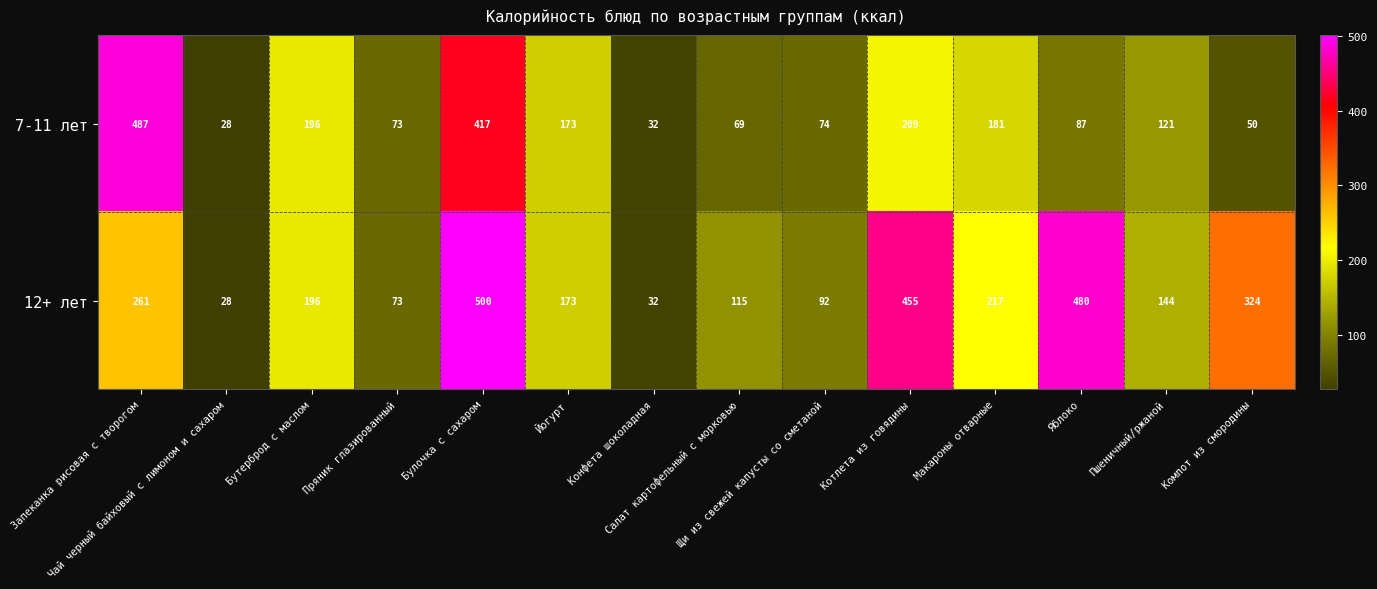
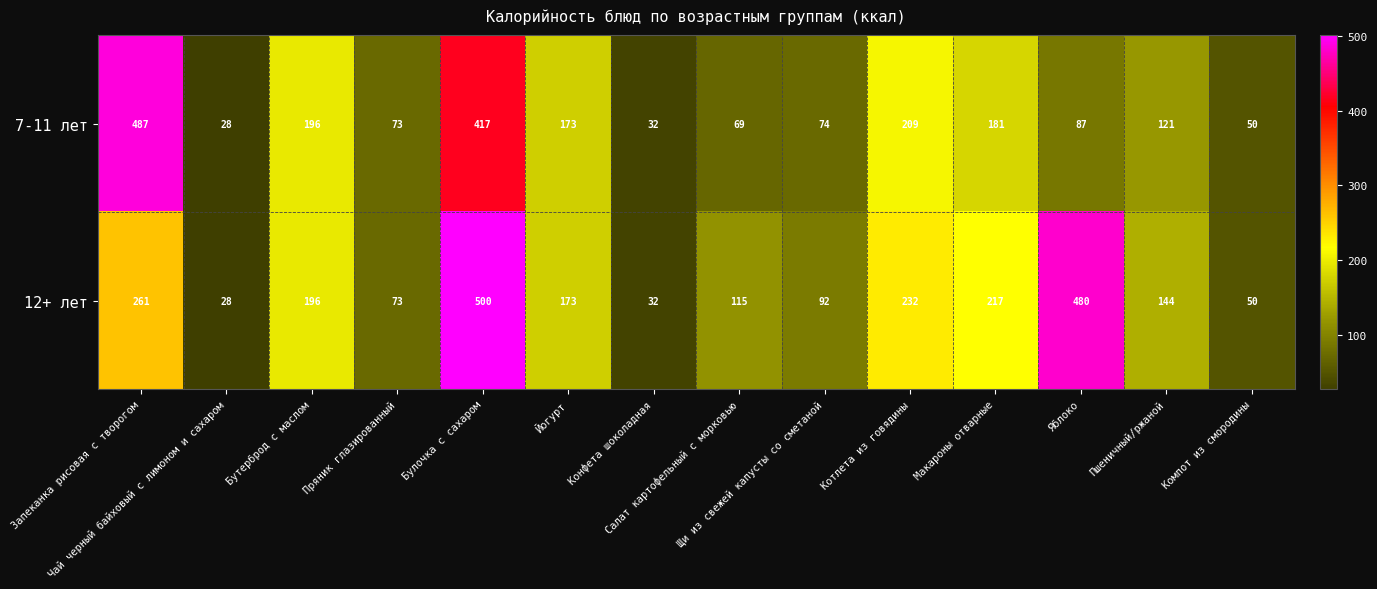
  {
    "7-11 лет": {
      "Запеканка рисовая с творогом": 487,
      "Чай черный байховый с лимоном и сахаром": 28,
      "Бутерброд с маслом": 196,
      "Пряник глазированный": 73,
      "Булочка с сахаром": 417,
      "Йогурт": 173,
      "Конфета шоколадная": 32,
      "Салат картофельный с морковью": 69,
      "Щи из свежей капусты со сметаной": 74,
      "Котлета из говядины": 209,
      "Макароны отварные": 181,
      "Яблоко": 87,
      "Пшеничный/ржаной": 121,
      "Компот из смородины": 50
    },
    "12+ лет": {
      "Запеканка рисовая с творогом": 261,
      "Чай черный байховый с лимоном и сахаром": 28,
      "Бутерброд с маслом": 196,
      "Пряник глазированный": 73,
      "Булочка с сахаром": 500,
      "Йогурт": 173,
      "Конфета шоколадная": 32,
      "Салат картофельный с морковью": 115,
      "Щи из свежей капусты со сметаной": 92,
-     "Котлета из говядины": 455,
+     "Котлета из говядины": 232,
      "Макароны отварные": 217,
      "Яблоко": 480,
      "Пшеничный/ржаной": 144,
-     "Компот из смородины": 324
+     "Компот из смородины": 50
    }
  }
